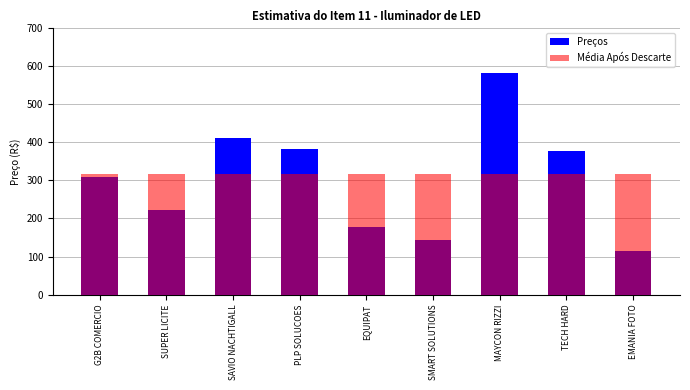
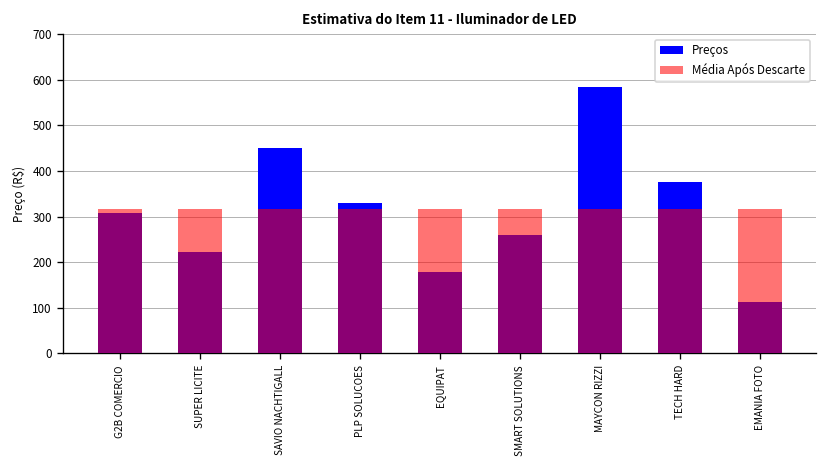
  {
    "Preços": {
-     "SAVIO NACHTIGALL": 410,
-     "PLP SOLUCOES": 380,
-     "SMART SOLUTIONS": 140,
+     "SAVIO NACHTIGALL": 450,
+     "PLP SOLUCOES": 330,
+     "SMART SOLUTIONS": 260,
      "MAYCON RIZZI": 580,
      "TECH HARD": 380
    },
    "Média Após Descarte": {
      "G2B COMERCIO": 320,
      "SUPER LICITE": 320,
      "EQUIPAT": 320,
      "SMART SOLUTIONS": 320,
      "EMANIA FOTO": 320
    }
  }
